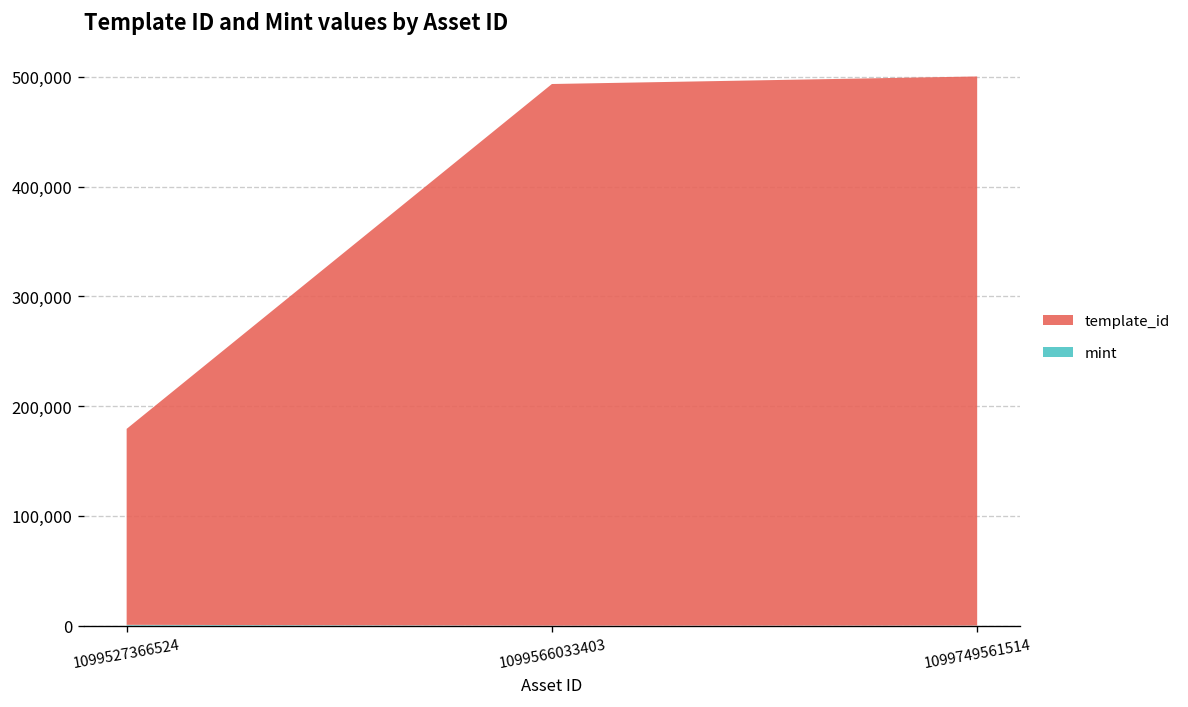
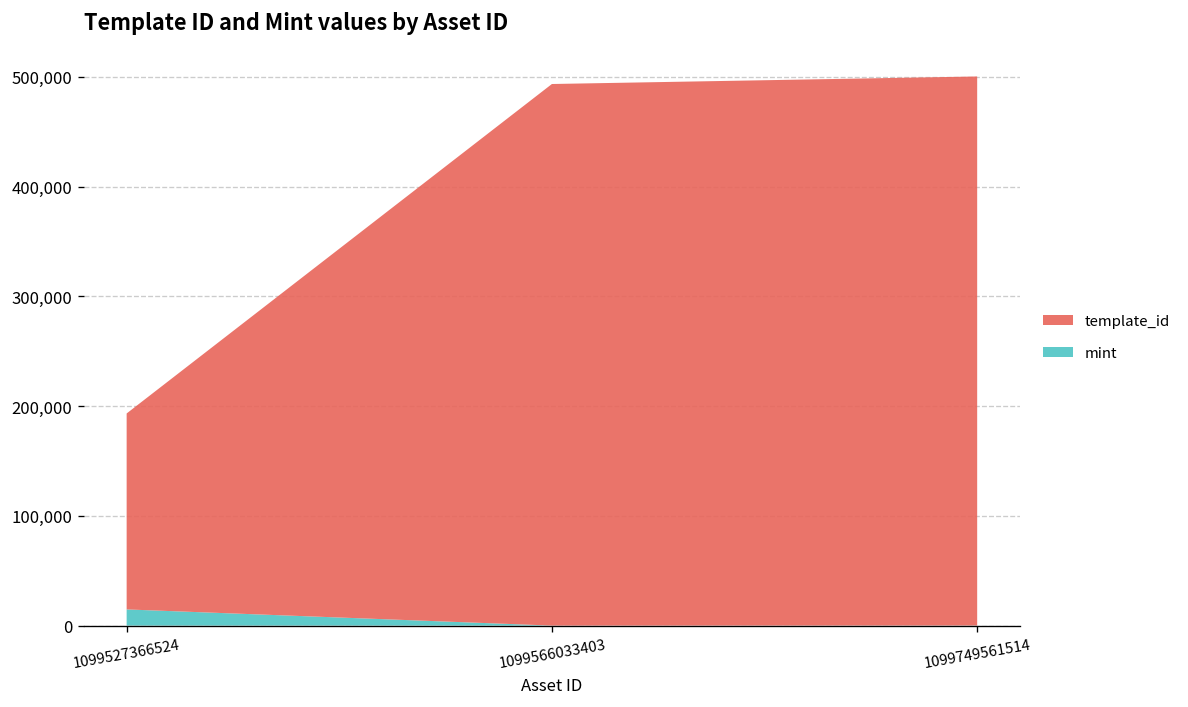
  {
    "mint": {
-     "1099527366524": "0"
+     "1099527366524": "10,000"
    },
    "template_id": {
      "1099527366524": "180,000",
      "1099566033403": "490,000",
      "1099749561514": "500,000"
    }
  }
